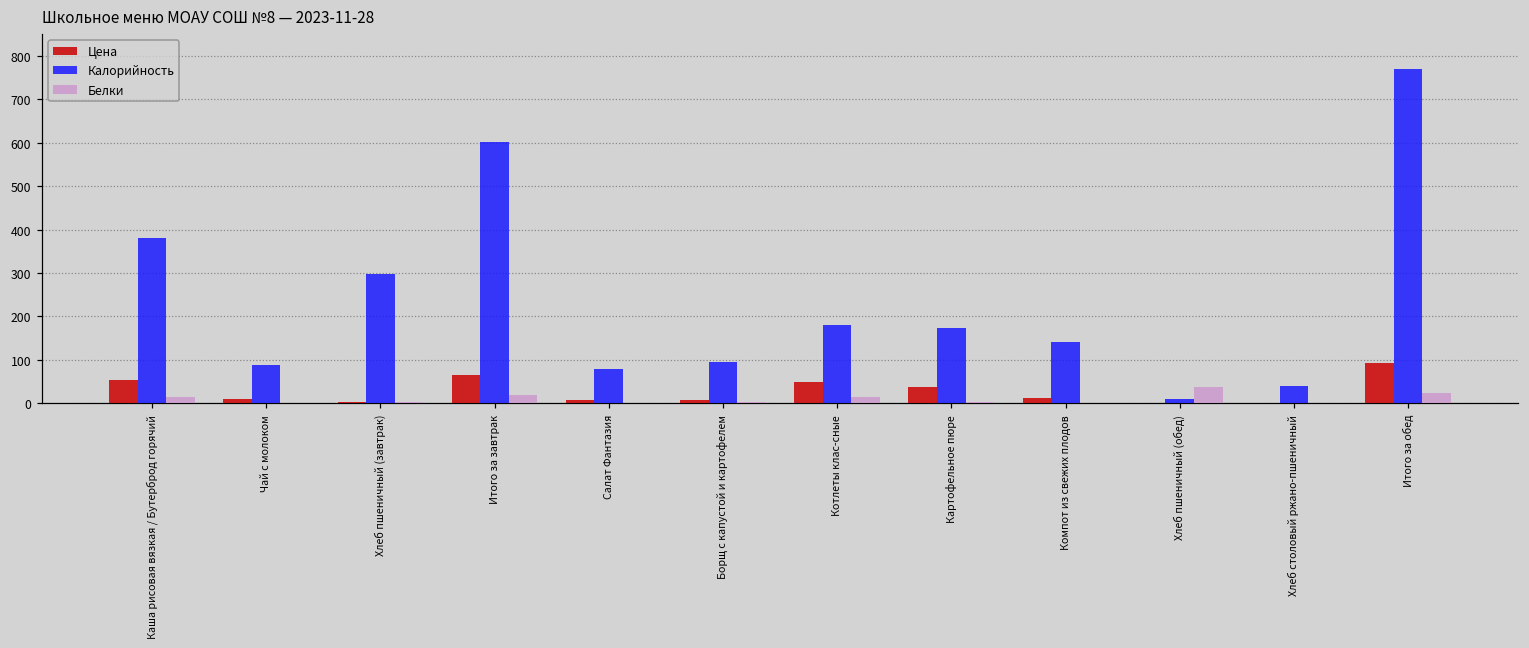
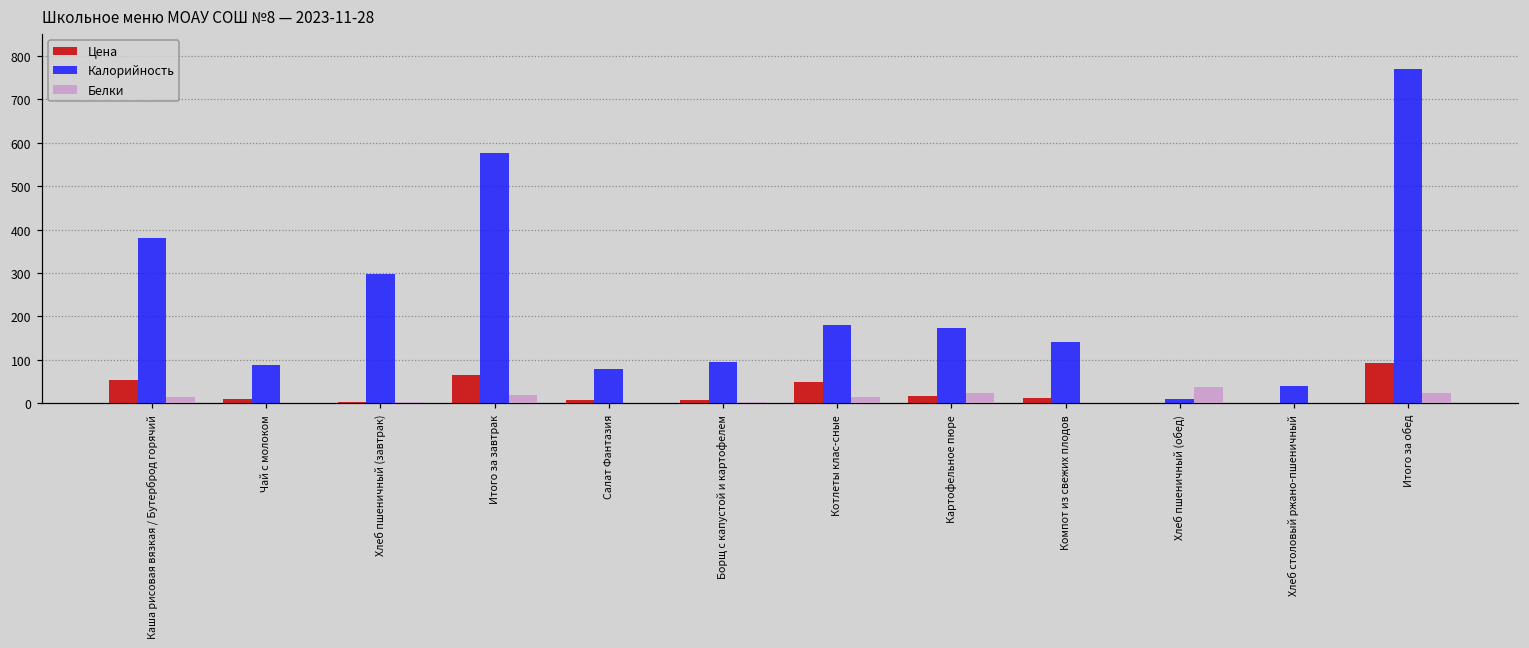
  {
    "Цена": {
      "Каша рисовая вязкая / Бутерброд горячий": 50,
      "Чай с молоком": 10,
      "Итого за завтрак": 70,
      "Салат Фантазия": 10,
      "Борщ с капустой и картофелем": 10,
      "Котлеты клас-сные": 50,
-     "Картофельное пюре": 40,
+     "Картофельное пюре": 20,
      "Компот из свежих плодов": 10,
      "Итого за обед": 90
    },
    "Калорийность": {
      "Каша рисовая вязкая / Бутерброд горячий": 380,
      "Чай с молоком": 90,
      "Хлеб пшеничный (завтрак)": 300,
-     "Итого за завтрак": 600,
+     "Итого за завтрак": 580,
      "Салат Фантазия": 80,
      "Борщ с капустой и картофелем": 100,
      "Котлеты клас-сные": 180,
      "Картофельное пюре": 170,
      "Компот из свежих плодов": 140,
      "Хлеб пшеничный (обед)": 10,
      "Хлеб столовый ржано-пшеничный": 40,
      "Итого за обед": 770
    },
    "Белки": {
      "Каша рисовая вязкая / Бутерброд горячий": 10,
      "Итого за завтрак": 20,
      "Котлеты клас-сные": 10,
-     "Картофельное пюре": 0,
+     "Картофельное пюре": 20,
      "Хлеб пшеничный (обед)": 40,
      "Итого за обед": 20
    }
  }
